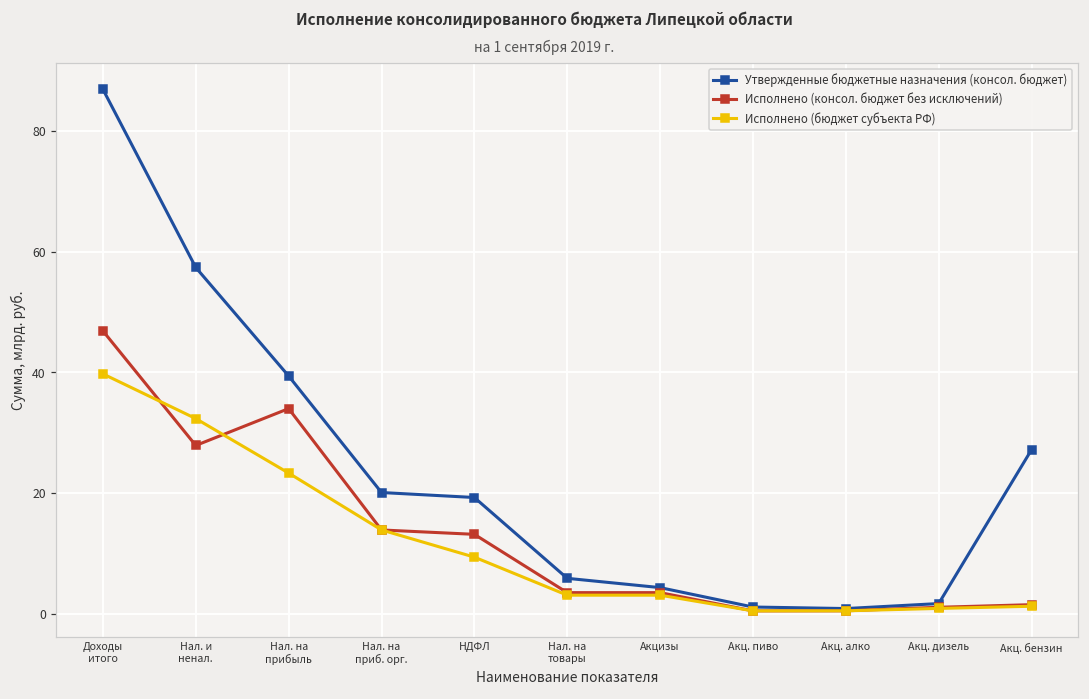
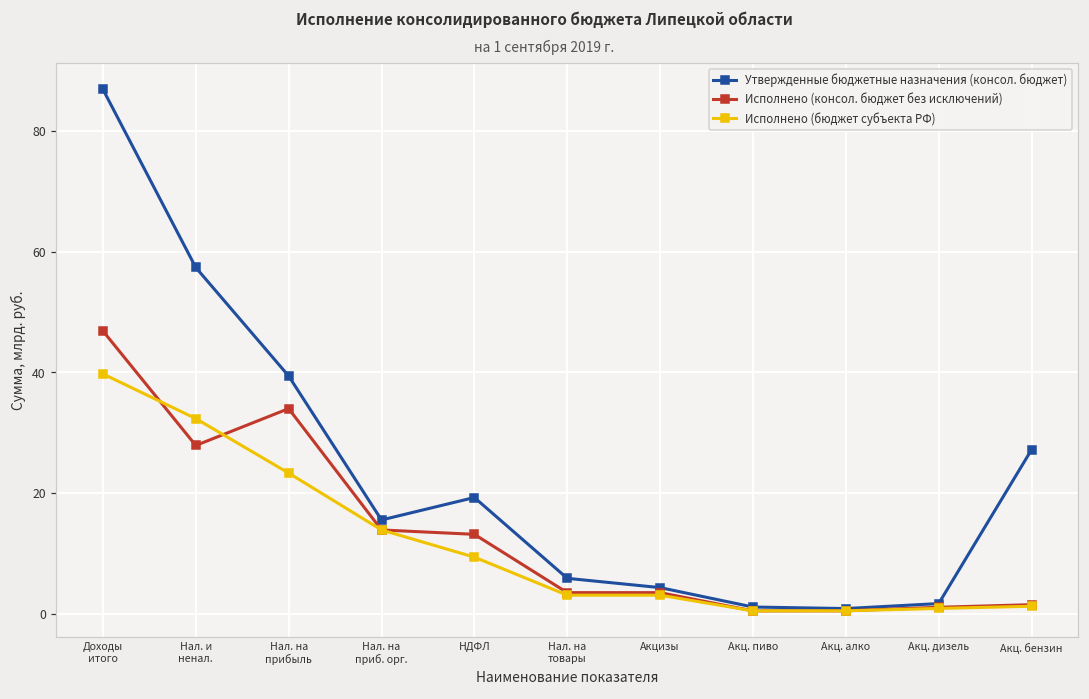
  {
    "Утвержденные бюджетные назначения (консол. бюджет)": {
      "Доходы итого": 87,
      "Нал. и ненал.": 57,
      "Нал. на прибыль": 39,
-     "Нал. на приб. орг.": 20,
+     "Нал. на приб. орг.": 16,
      "НДФЛ": 19,
      "Нал. на товары": 6,
      "Акцизы": 4,
      "Акц. пиво": 1,
      "Акц. дизель": 2,
      "Акц. бензин": 27
    },
    "Исполнено (консол. бюджет без исключений)": {
      "Доходы итого": 47,
      "Нал. и ненал.": 28,
      "Нал. на прибыль": 34,
      "НДФЛ": 13
    },
    "Исполнено (бюджет субъекта РФ)": {
      "Доходы итого": 40,
      "Нал. и ненал.": 32,
      "Нал. на прибыль": 23,
      "НДФЛ": 9
    }
  }
